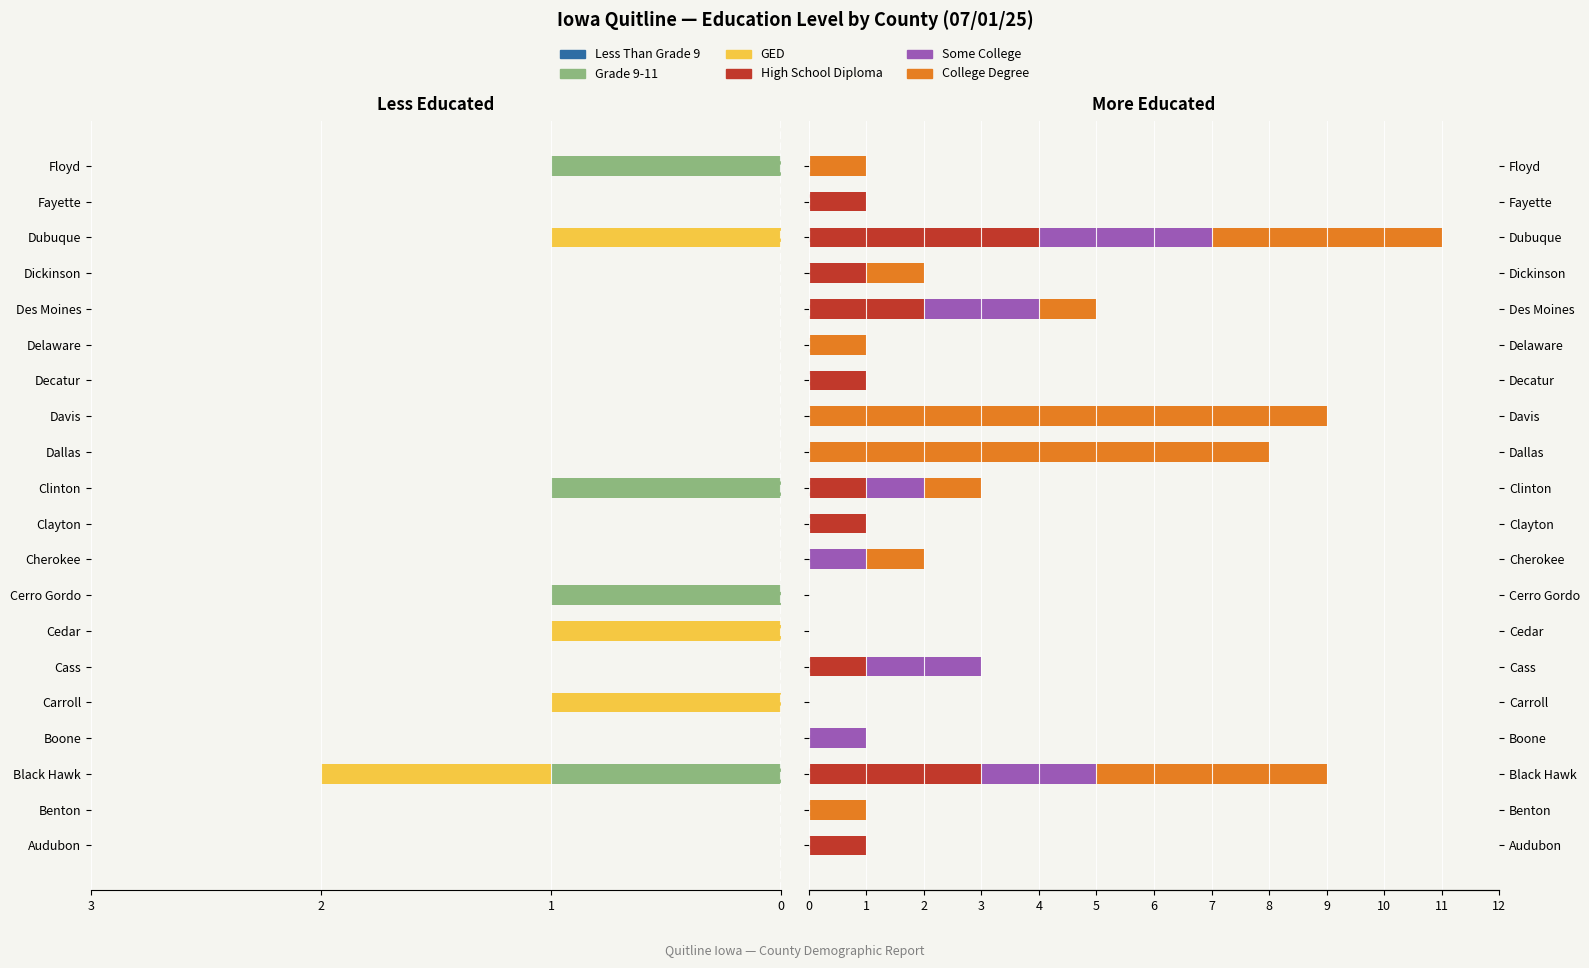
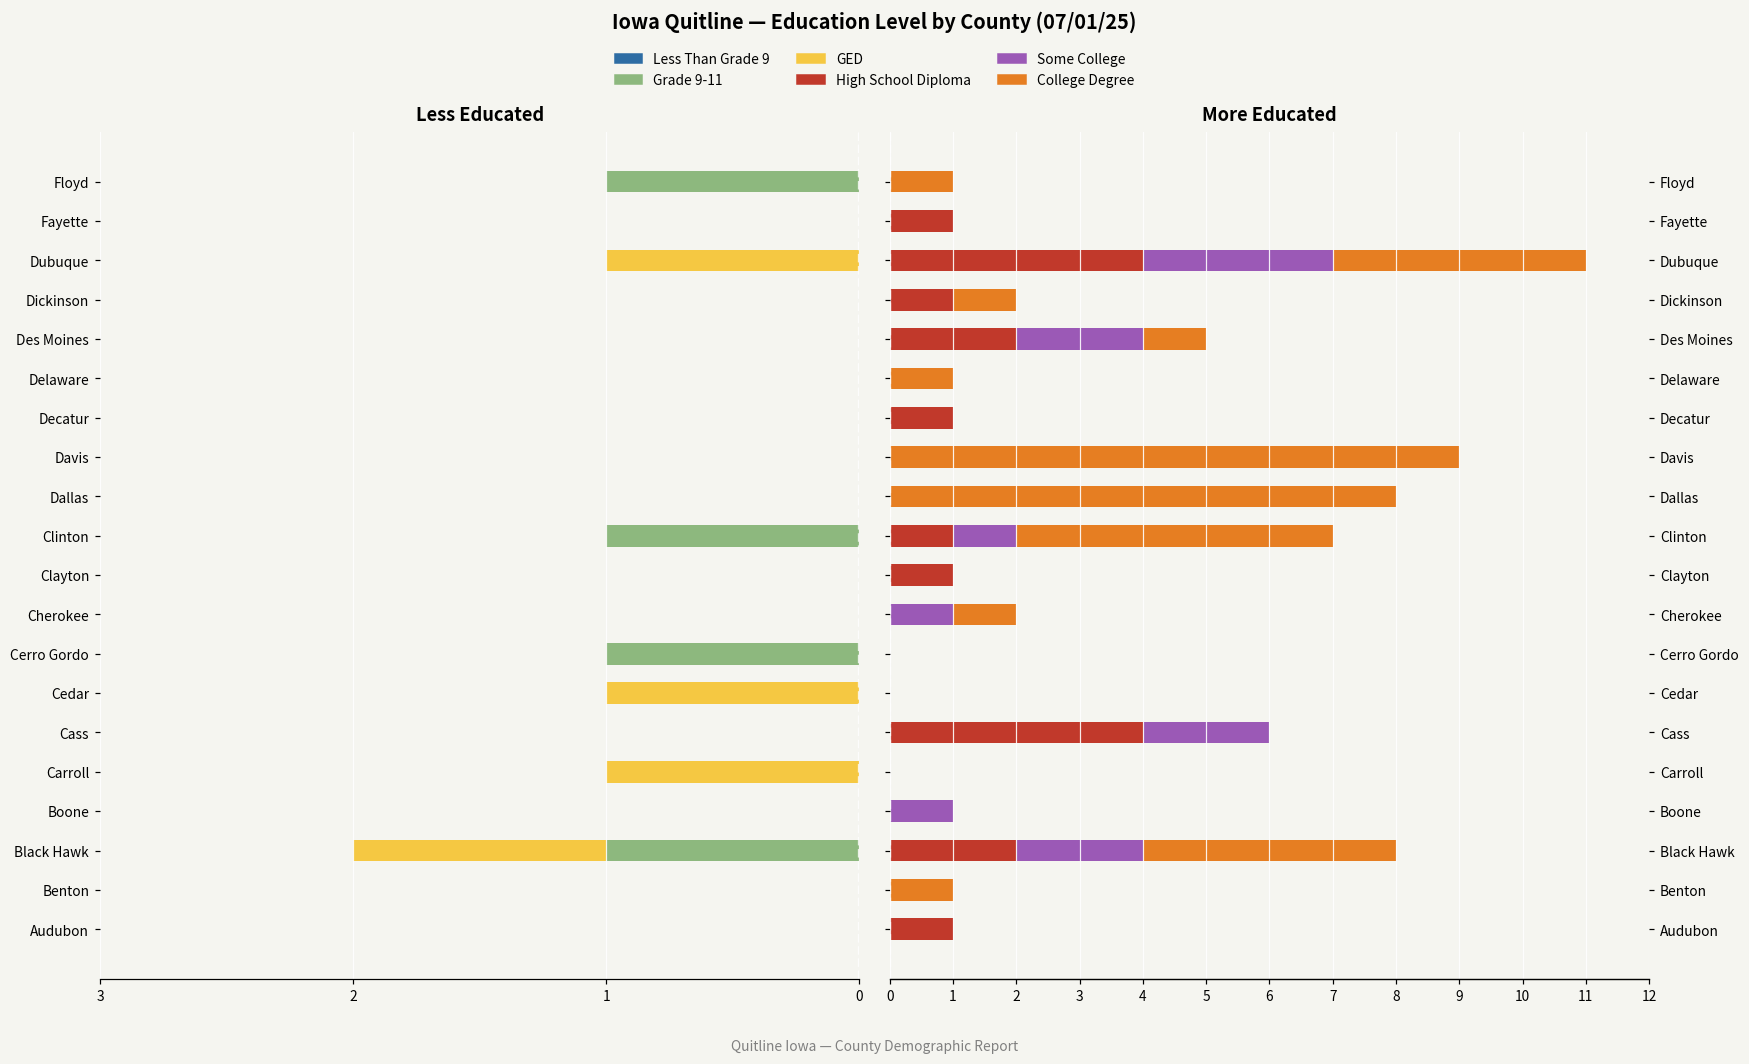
  {
    "Less Educated": {
      "Less Than Grade 9": {
        "Floyd": 0.00,
        "Fayette": 0.00,
        "Dubuque": 0.00,
        "Dickinson": 0.00,
        "Des Moines": 0.00,
        "Delaware": 0.00,
        "Decatur": 0.00,
        "Davis": 0.00,
        "Dallas": 0.00,
        "Clinton": 0.00,
        "Clayton": 0.00,
        "Cherokee": 0.00,
        "Cerro Gordo": 0.00,
        "Cedar": 0.00,
        "Cass": 0.00,
        "Carroll": 0.00,
        "Boone": 0.00,
        "Black Hawk": 0.00,
        "Benton": 0.00,
        "Audubon": 0.00
      },
      "Grade 9-11": {
        "Floyd": 1.00,
        "Fayette": 0.00,
        "Dubuque": 0.00,
        "Dickinson": 0.00,
        "Des Moines": 0.00,
        "Delaware": 0.00,
        "Decatur": 0.00,
        "Davis": 0.00,
        "Dallas": 0.00,
        "Clinton": 1.00,
        "Clayton": 0.00,
        "Cherokee": 0.00,
        "Cerro Gordo": 1.00,
        "Cedar": 0.00,
        "Cass": 0.00,
        "Carroll": 0.00,
        "Boone": 0.00,
        "Black Hawk": 1.00,
        "Benton": 0.00,
        "Audubon": 0.00
      }
    },
    "More Educated": {
      "High School Diploma": {
        "Floyd": 0,
        "Fayette": 1,
        "Dubuque": 4,
        "Dickinson": 1,
        "Des Moines": 2,
        "Delaware": 0,
        "Decatur": 1,
        "Davis": 0,
        "Dallas": 0,
        "Clinton": 1,
        "Clayton": 1,
        "Cherokee": 0,
        "Cerro Gordo": 0,
        "Cedar": 0,
-       "Cass": 1,
+       "Cass": 4,
        "Carroll": 0,
        "Boone": 0,
-       "Black Hawk": 3,
+       "Black Hawk": 2,
        "Benton": 0,
        "Audubon": 1
      },
      "Some College": {
        "Floyd": 0,
        "Fayette": 0,
        "Dubuque": 3,
        "Dickinson": 0,
        "Des Moines": 2,
        "Delaware": 0,
        "Decatur": 0,
        "Davis": 0,
        "Dallas": 0,
        "Clinton": 1,
        "Clayton": 0,
        "Cherokee": 1,
        "Cerro Gordo": 0,
        "Cedar": 0,
        "Cass": 2,
        "Carroll": 0,
        "Boone": 1,
        "Black Hawk": 2,
        "Benton": 0,
        "Audubon": 0
      },
      "College Degree": {
        "Floyd": 1,
        "Fayette": 0,
        "Dubuque": 4,
        "Dickinson": 1,
        "Des Moines": 1,
        "Delaware": 1,
        "Decatur": 0,
        "Davis": 9,
        "Dallas": 8,
-       "Clinton": 1,
+       "Clinton": 5,
        "Clayton": 0,
        "Cherokee": 1,
        "Cerro Gordo": 0,
        "Cedar": 0,
        "Cass": 0,
        "Carroll": 0,
        "Boone": 0,
        "Black Hawk": 4,
        "Benton": 1,
        "Audubon": 0
      }
    }
  }
